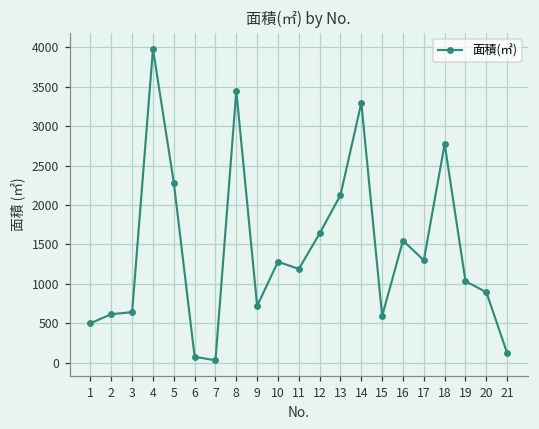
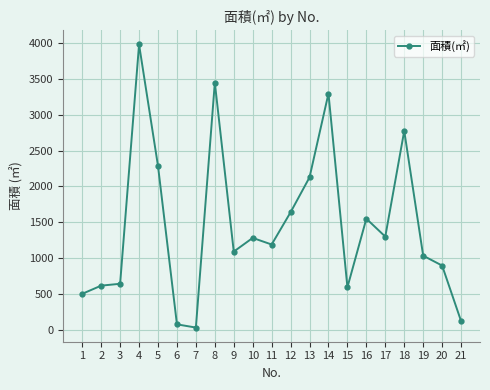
  {
    "1": 500,
    "2": 600,
    "3": 600,
    "4": 4000,
    "5": 2300,
    "6": 100,
    "7": 0,
    "8": 3400,
-   "9": 700,
+   "9": 1100,
    "10": 1300,
    "11": 1200,
    "12": 1600,
    "13": 2100,
    "14": 3300,
    "15": 600,
    "16": 1500,
    "17": 1300,
    "18": 2800,
    "19": 1000,
    "20": 900,
    "21": 100
  }
